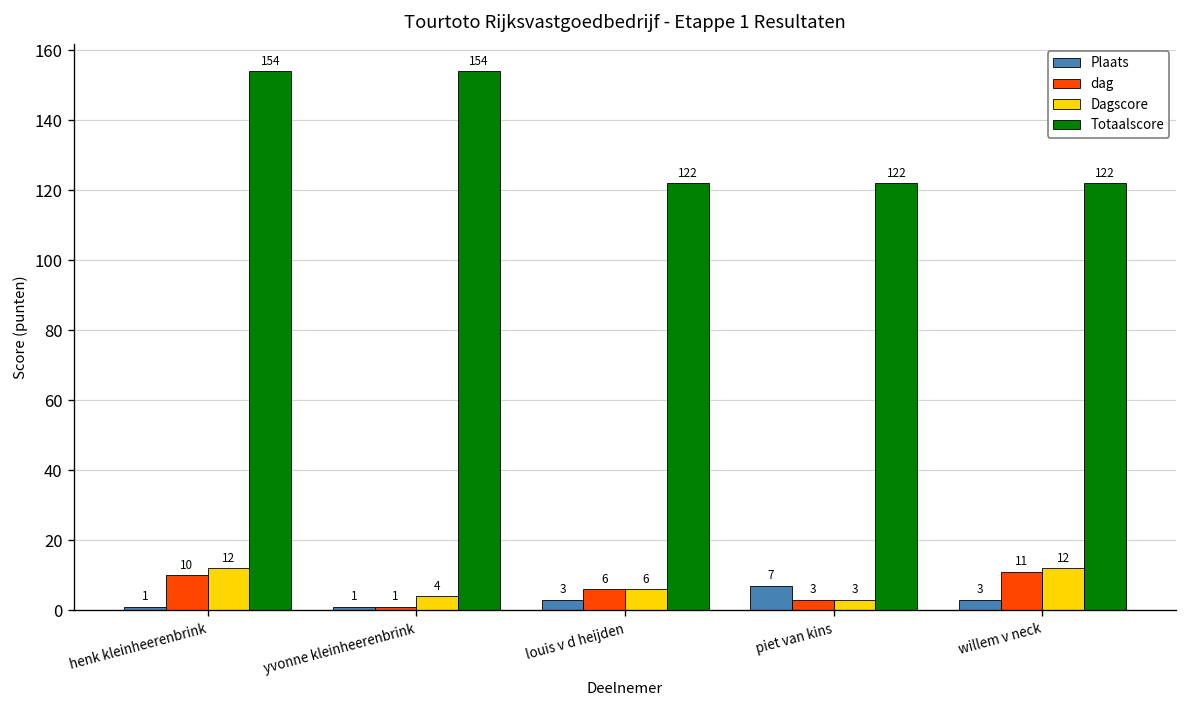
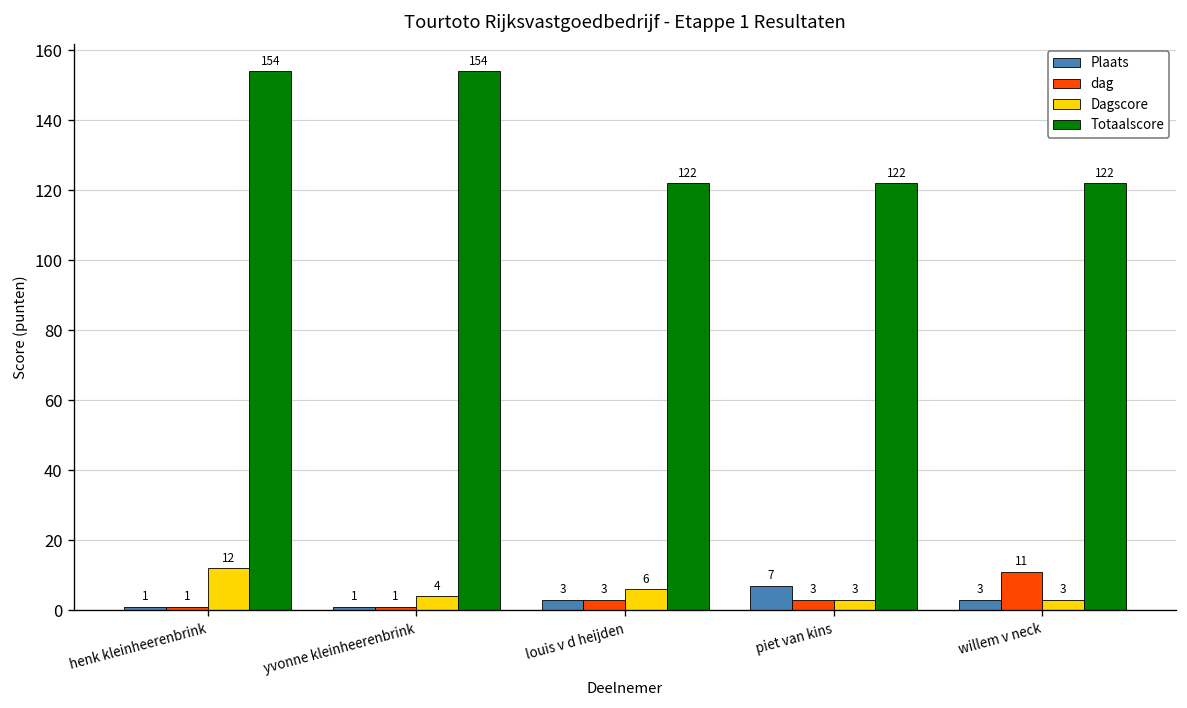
  {
    "Plaats": {
      "henk kleinheerenbrink": 1,
      "yvonne kleinheerenbrink": 1,
      "louis v d heijden": 3,
      "piet van kins": 7,
      "willem v neck": 3
    },
    "dag": {
-     "henk kleinheerenbrink": 10,
+     "henk kleinheerenbrink": 1,
      "yvonne kleinheerenbrink": 1,
-     "louis v d heijden": 6,
+     "louis v d heijden": 3,
      "piet van kins": 3,
      "willem v neck": 11
    },
    "Dagscore": {
      "henk kleinheerenbrink": 12,
      "yvonne kleinheerenbrink": 4,
      "louis v d heijden": 6,
      "piet van kins": 3,
-     "willem v neck": 12
+     "willem v neck": 3
    },
    "Totaalscore": {
      "henk kleinheerenbrink": 154,
      "yvonne kleinheerenbrink": 154,
      "louis v d heijden": 122,
      "piet van kins": 122,
      "willem v neck": 122
    }
  }
